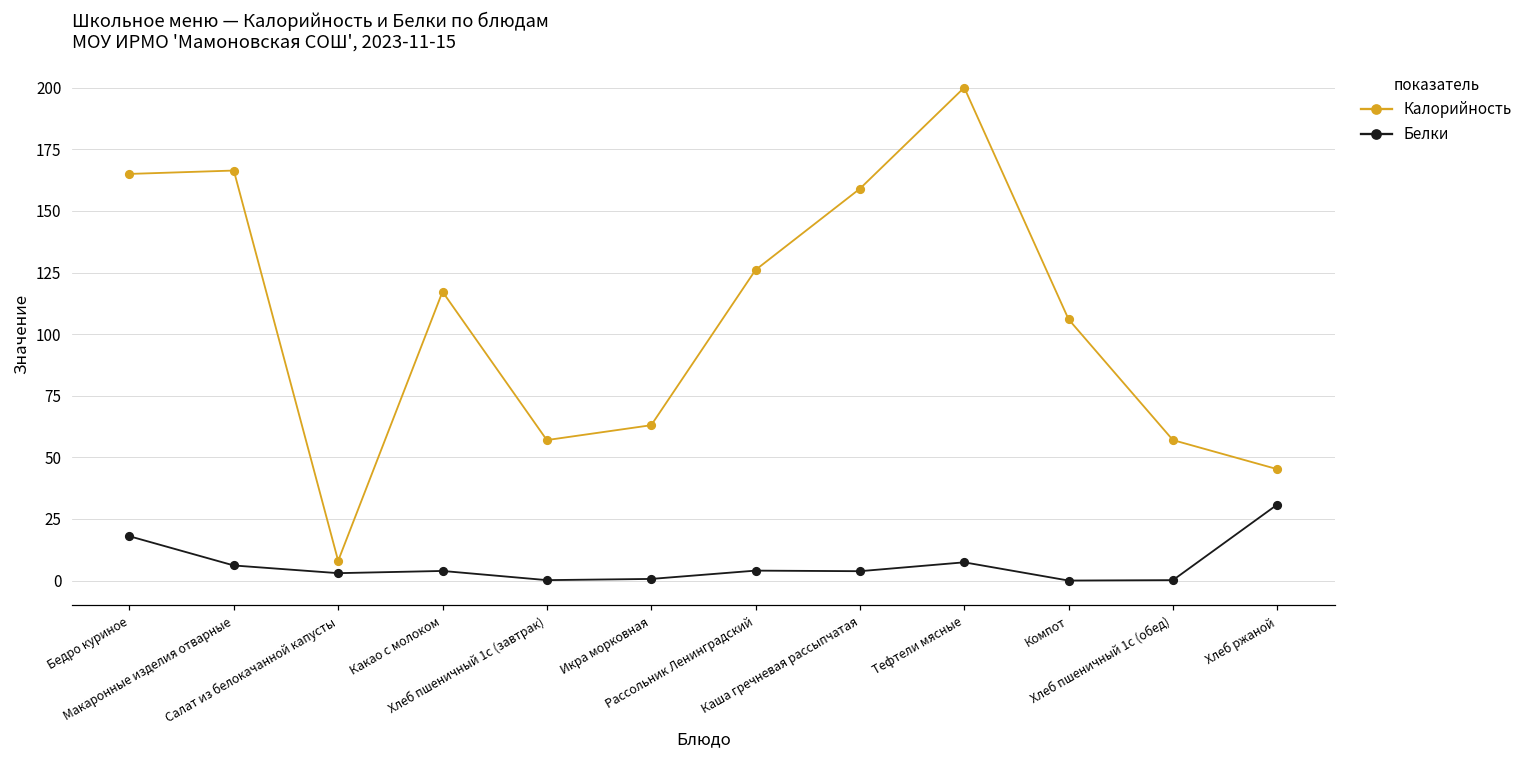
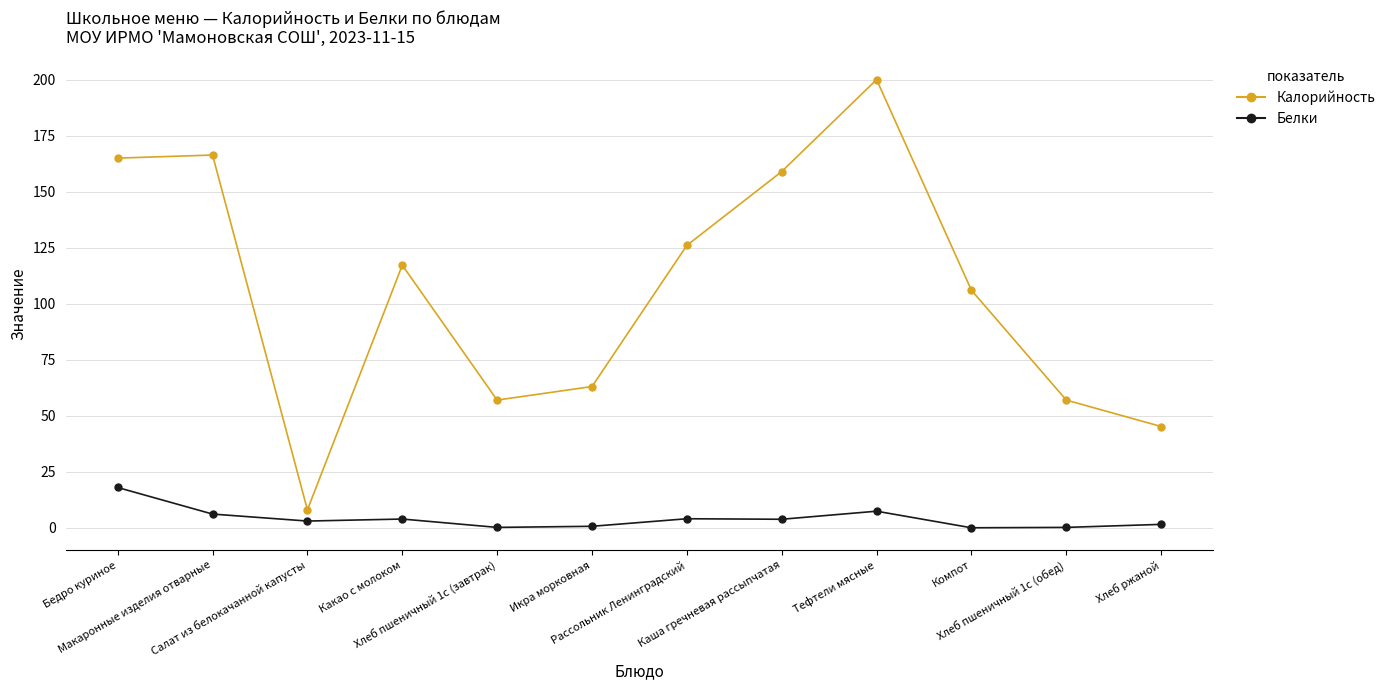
  {
    "Калорийность": {
      "Бедро куриное": 165,
      "Макаронные изделия отварные": 166,
      "Салат из белокачанной капусты": 8,
      "Какао с молоком": 117,
      "Хлеб пшеничный 1с (завтрак)": 57,
      "Икра морковная": 63,
      "Рассольник Ленинградский": 126,
      "Каша гречневая рассыпчатая": 159,
      "Тефтели мясные": 200,
      "Компот": 106,
      "Хлеб пшеничный 1с (обед)": 57,
      "Хлеб ржаной": 45
    },
    "Белки": {
      "Бедро куриное": 18,
      "Макаронные изделия отварные": 6,
      "Салат из белокачанной капусты": 3,
      "Какао с молоком": 4,
      "Хлеб пшеничный 1с (завтрак)": 0,
      "Икра морковная": 1,
      "Рассольник Ленинградский": 4,
      "Каша гречневая рассыпчатая": 4,
      "Тефтели мясные": 7,
      "Компот": 0,
      "Хлеб пшеничный 1с (обед)": 0,
-     "Хлеб ржаной": 31
+     "Хлеб ржаной": 2
    }
  }
